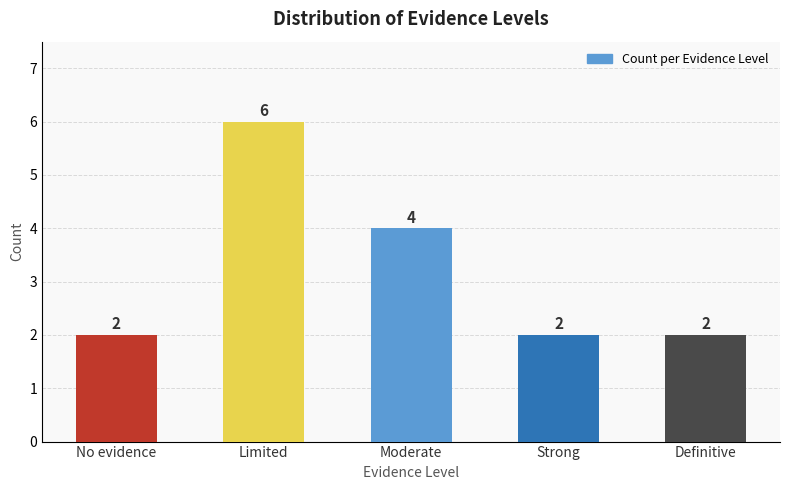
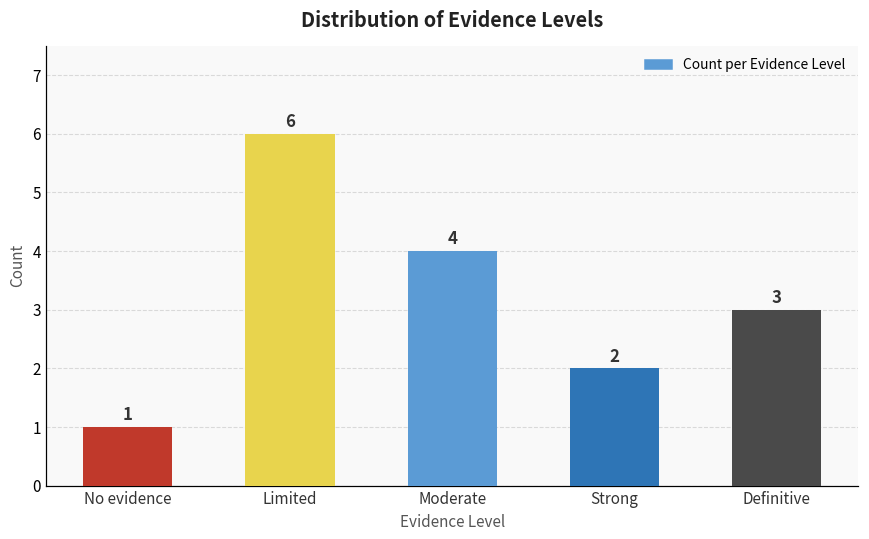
  {
-   "No evidence": 2,
+   "No evidence": 1,
    "Limited": 6,
    "Moderate": 4,
    "Strong": 2,
-   "Definitive": 2
+   "Definitive": 3
  }
